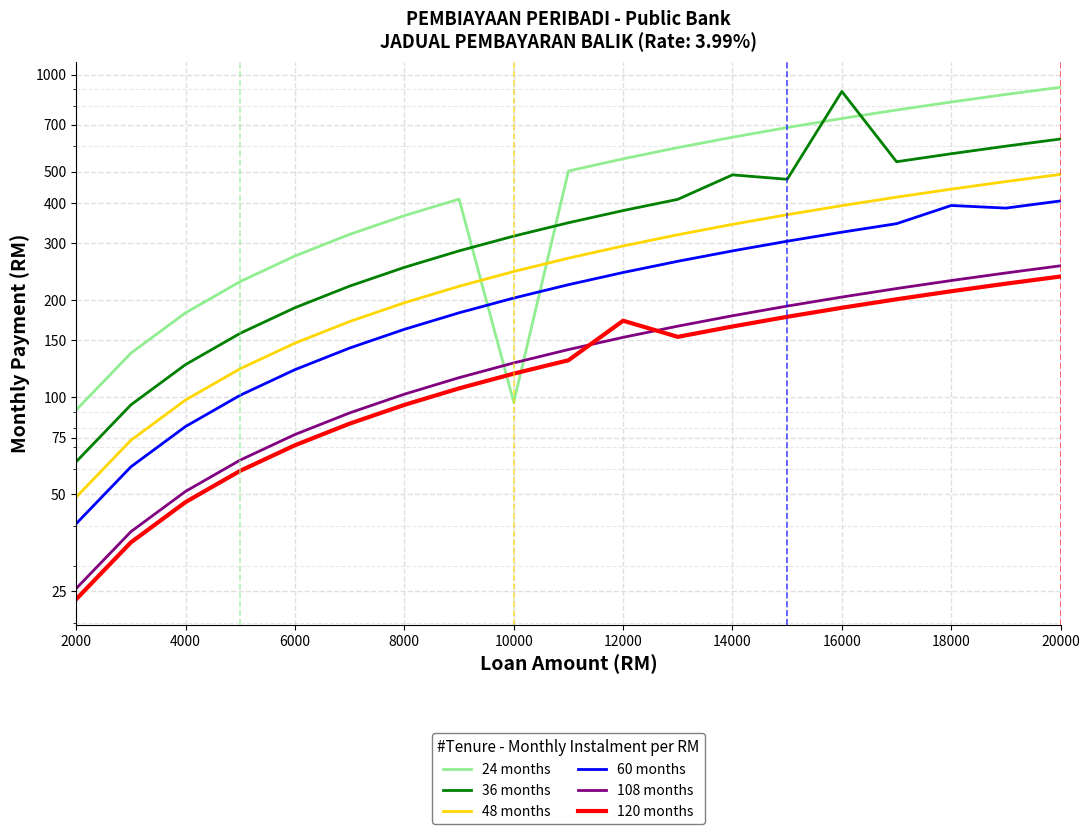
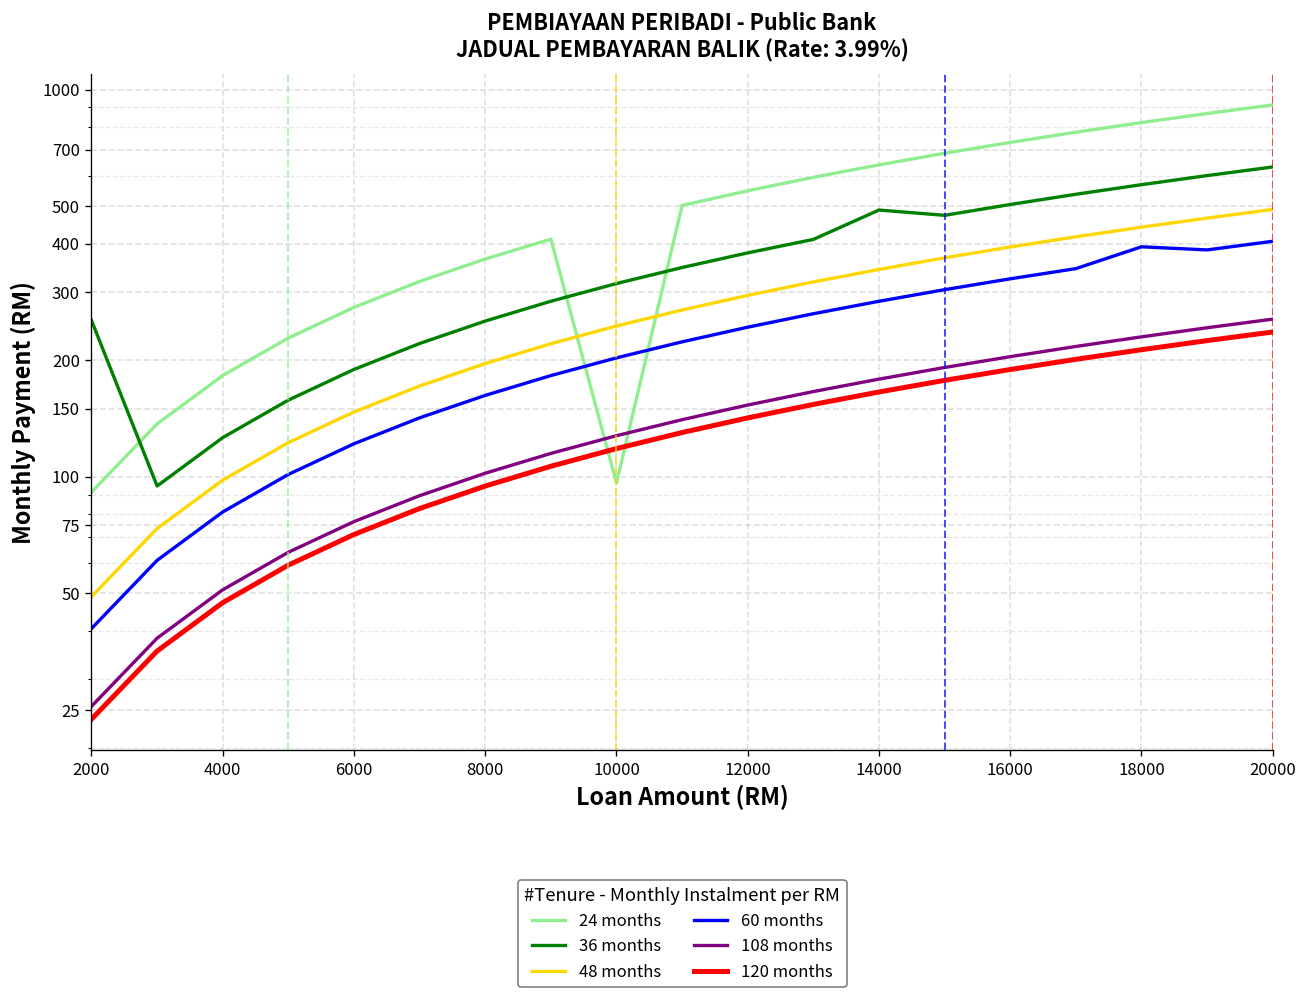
  {
    "24 months": {
      "2000": 91,
      "4000": 180,
      "6000": 270,
      "8000": 370,
      "10000": 96,
      "12000": 550,
      "14000": 640,
      "16000": 730,
      "18000": 820,
      "20000": 910
    },
    "36 months": {
-     "2000": 63,
+     "2000": 250,
      "4000": 126,
      "6000": 190,
      "8000": 250,
      "10000": 320,
      "12000": 380,
      "14000": 490,
-     "16000": 890,
+     "16000": 510,
      "18000": 570,
      "20000": 630
    },
    "48 months": {
      "2000": 49,
      "4000": 98,
      "6000": 150,
      "8000": 200,
      "10000": 250,
      "12000": 290,
      "14000": 340,
      "16000": 390,
      "18000": 440,
      "20000": 490
    },
    "60 months": {
      "2000": 41,
      "4000": 81,
      "6000": 122,
      "8000": 160,
      "10000": 200,
      "12000": 240,
      "14000": 280,
      "16000": 320,
      "18000": 390,
      "20000": 410
    },
    "108 months": {
      "2000": 26,
      "4000": 51,
      "6000": 77,
      "8000": 102,
      "10000": 128,
      "12000": 150,
      "14000": 180,
      "16000": 200,
      "18000": 230,
      "20000": 260
    },
    "120 months": {
      "2000": 24,
      "4000": 47,
      "6000": 71,
      "8000": 95,
      "10000": 118,
-     "12000": 170,
+     "12000": 140,
      "14000": 170,
      "16000": 190,
      "18000": 210,
      "20000": 240
    }
  }
